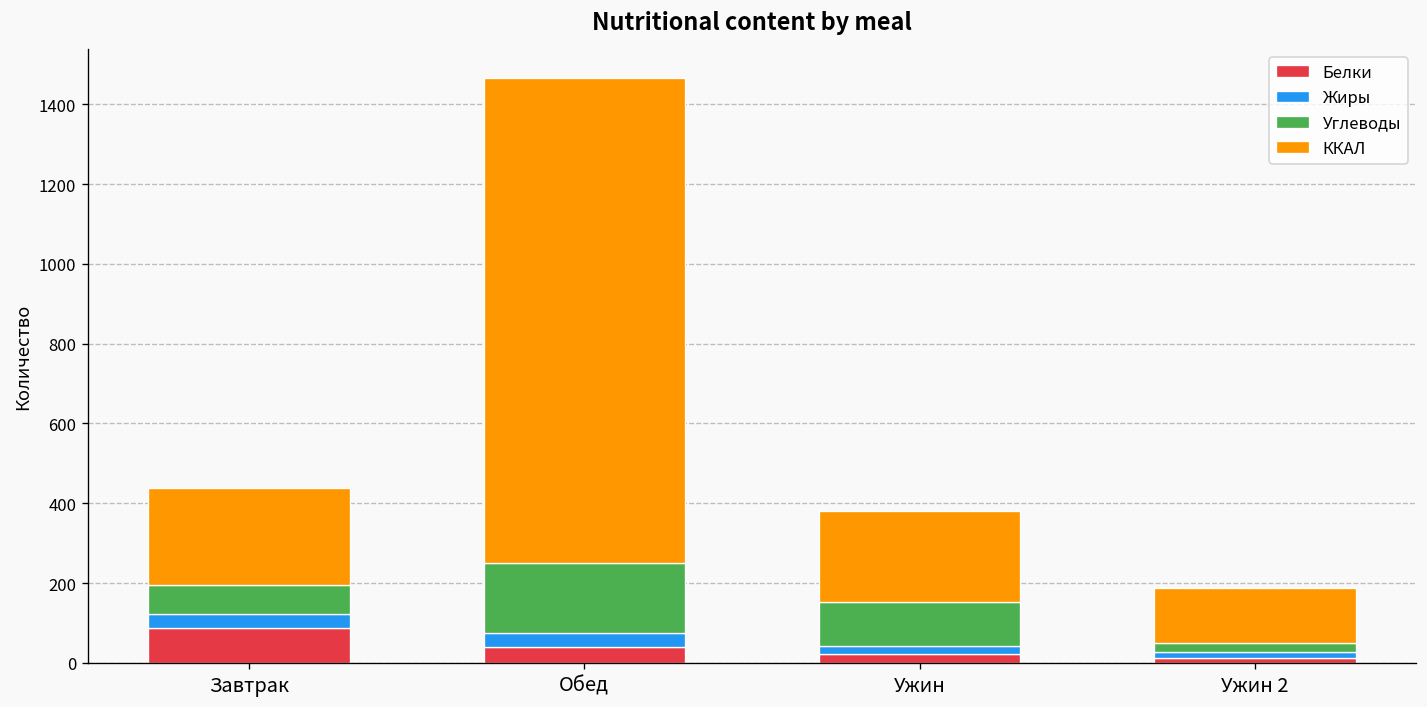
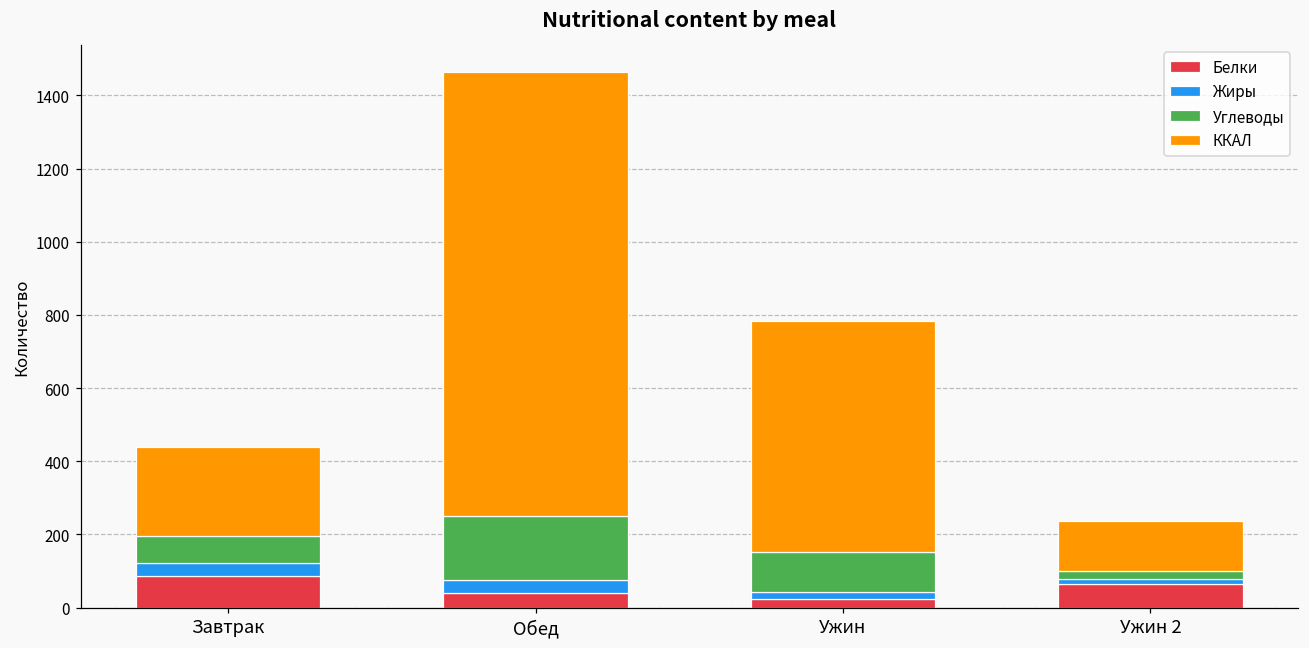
  {
    "Белки": {
      "Завтрак": 90,
      "Обед": 40,
      "Ужин": 20,
-     "Ужин 2": 10
+     "Ужин 2": 60
    },
    "Жиры": {
      "Завтрак": 30,
      "Обед": 30,
      "Ужин": 20,
      "Ужин 2": 10
    },
    "Углеводы": {
      "Завтрак": 70,
      "Обед": 180,
      "Ужин": 110,
      "Ужин 2": 20
    },
    "ККАЛ": {
      "Завтрак": 240,
      "Обед": 1210,
-     "Ужин": 230,
+     "Ужин": 630,
      "Ужин 2": 140
    }
  }
